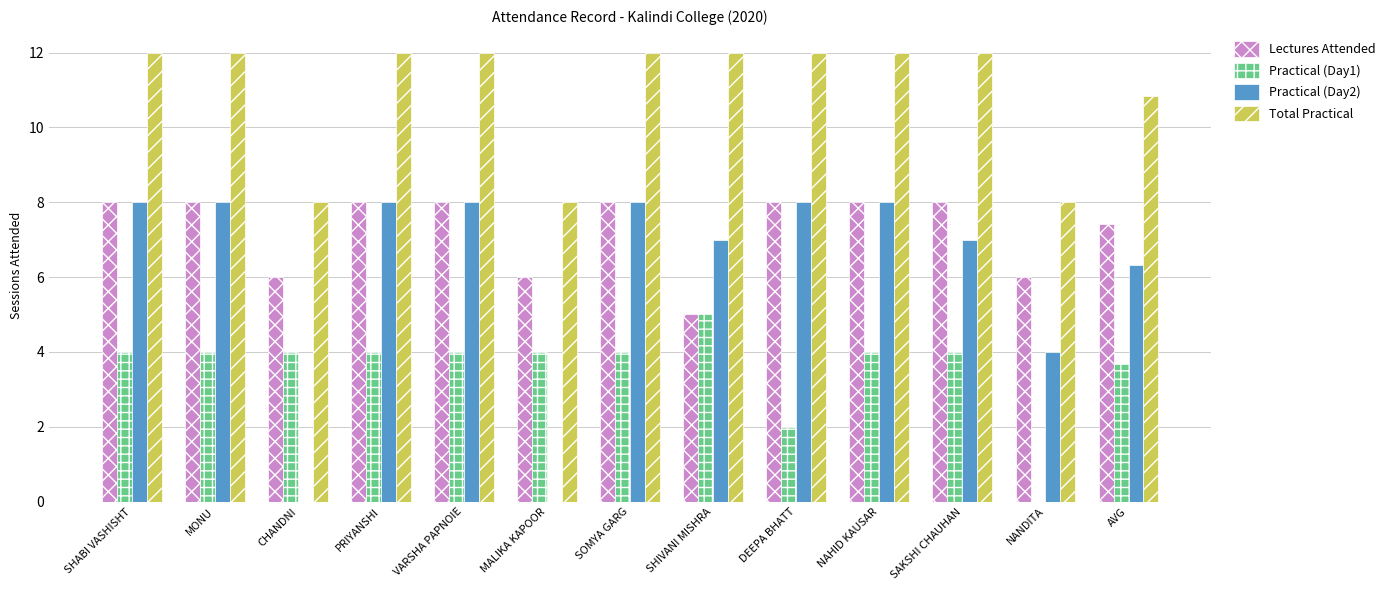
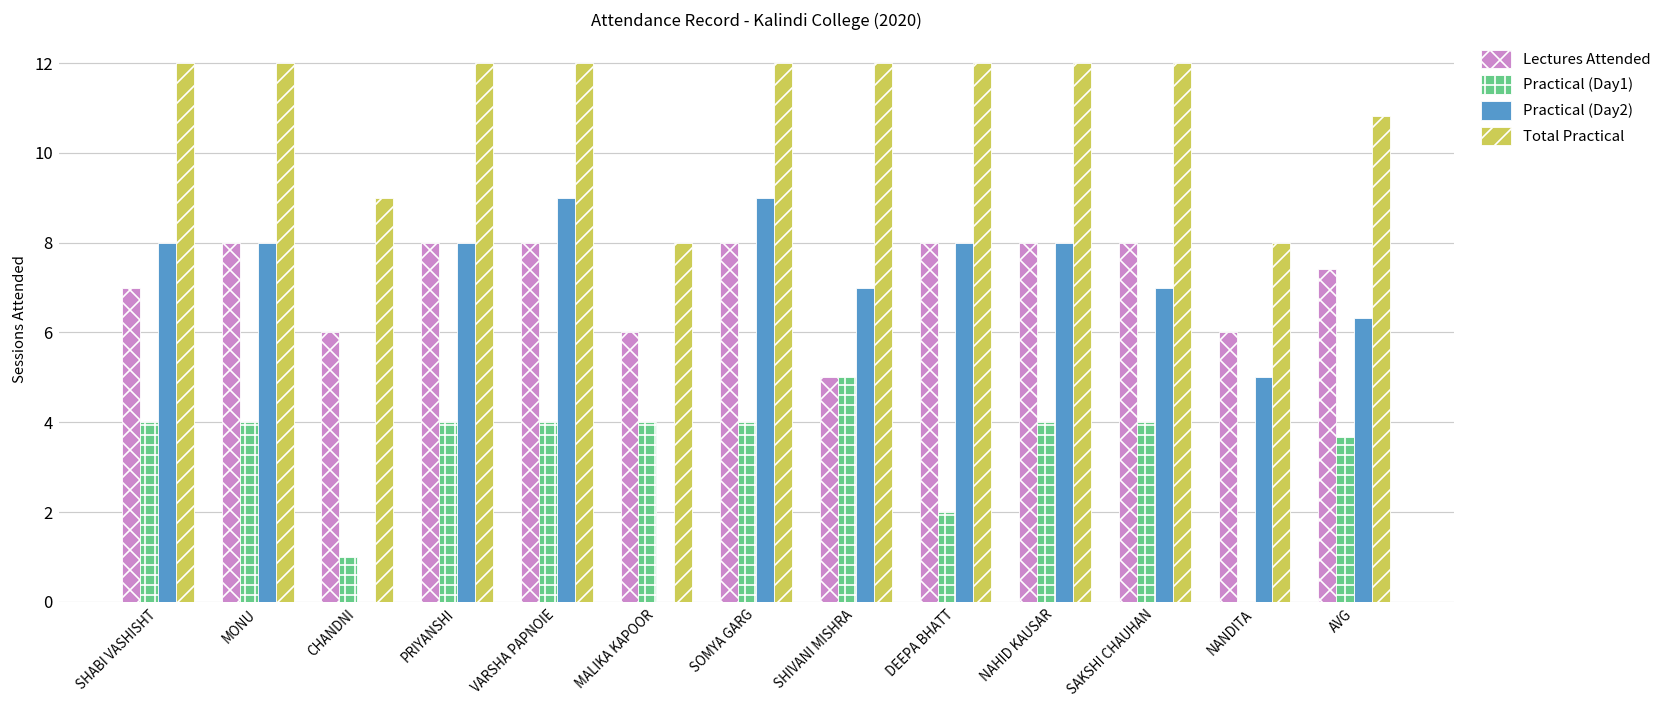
  {
    "Lectures Attended": {
-     "SHABI VASHISHT": 8,
+     "SHABI VASHISHT": 7,
      "MONU": 8,
      "CHANDNI": 6,
      "PRIYANSHI": 8,
      "VARSHA PAPNOIE": 8,
      "MALIKA KAPOOR": 6,
      "SOMYA GARG": 8,
      "SHIVANI MISHRA": 5,
      "DEEPA BHATT": 8,
      "NAHID KAUSAR": 8,
      "SAKSHI CHAUHAN": 8,
      "NANDITA": 6,
      "AVG": 7.4
    },
    "Practical (Day1)": {
      "SHABI VASHISHT": 4,
      "MONU": 4,
-     "CHANDNI": 4,
+     "CHANDNI": 1,
      "PRIYANSHI": 4,
      "VARSHA PAPNOIE": 4,
      "MALIKA KAPOOR": 4,
      "SOMYA GARG": 4,
      "SHIVANI MISHRA": 5,
      "DEEPA BHATT": 2,
      "NAHID KAUSAR": 4,
      "SAKSHI CHAUHAN": 4,
      "NANDITA": 0,
      "AVG": 3.7
    },
    "Practical (Day2)": {
      "SHABI VASHISHT": 8,
      "MONU": 8,
      "CHANDNI": 0,
      "PRIYANSHI": 8,
-     "VARSHA PAPNOIE": 8,
+     "VARSHA PAPNOIE": 9,
      "MALIKA KAPOOR": 0,
-     "SOMYA GARG": 8,
+     "SOMYA GARG": 9,
      "SHIVANI MISHRA": 7,
      "DEEPA BHATT": 8,
      "NAHID KAUSAR": 8,
      "SAKSHI CHAUHAN": 7,
-     "NANDITA": 4,
+     "NANDITA": 5,
      "AVG": 6.3
    },
    "Total Practical": {
      "SHABI VASHISHT": 12,
      "MONU": 12,
-     "CHANDNI": 8,
+     "CHANDNI": 9,
      "PRIYANSHI": 12,
      "VARSHA PAPNOIE": 12,
      "MALIKA KAPOOR": 8,
      "SOMYA GARG": 12,
      "SHIVANI MISHRA": 12,
      "DEEPA BHATT": 12,
      "NAHID KAUSAR": 12,
      "SAKSHI CHAUHAN": 12,
      "NANDITA": 8,
      "AVG": 10.8
    }
  }
